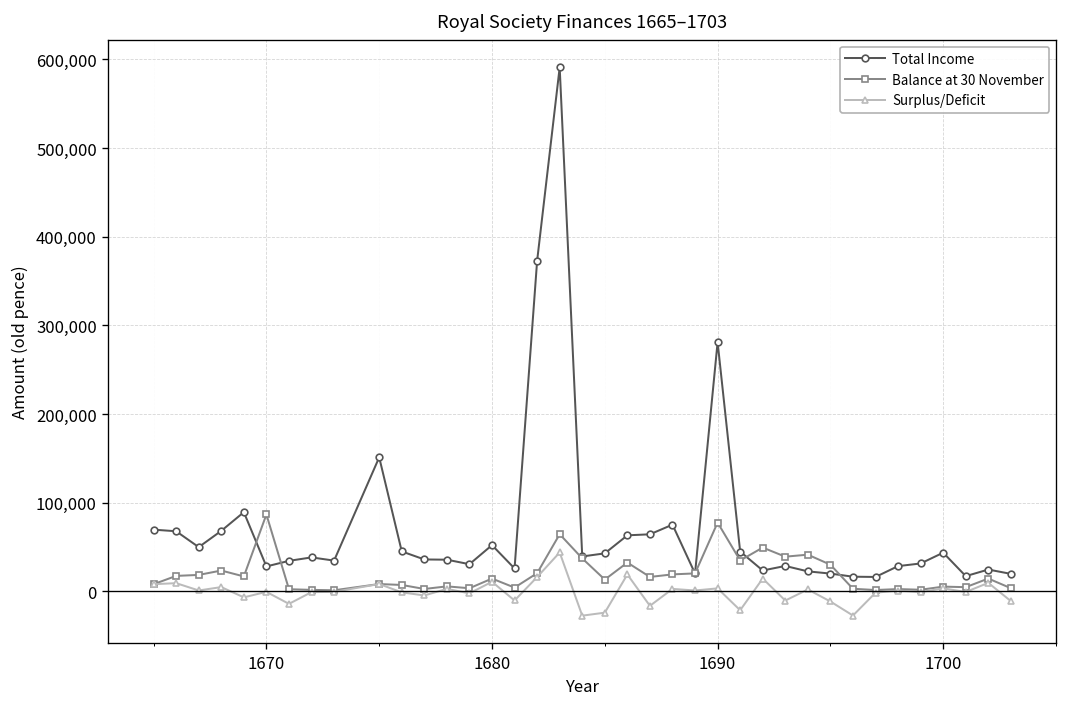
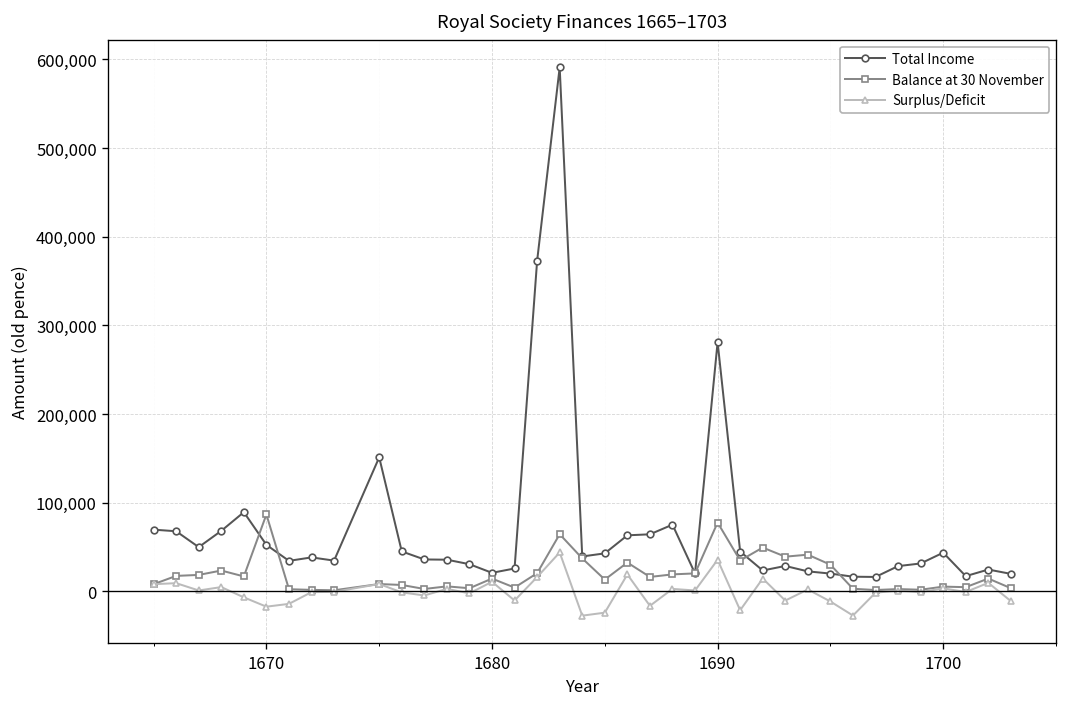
  {
    "Total Income": {
-     "1670": "30,000",
-     "1680": "50,000",
+     "1670": "50,000",
+     "1680": "20,000",
      "1690": "280,000",
      "1700": "40,000"
    },
    "Balance at 30 November": {
      "1670": "90,000",
      "1680": "10,000",
      "1690": "80,000"
    },
    "Surplus/Deficit": {
-     "1670": "0",
+     "1670": "-20,000",
      "1680": "10,000",
-     "1690": "0"
+     "1690": "40,000"
    }
  }
